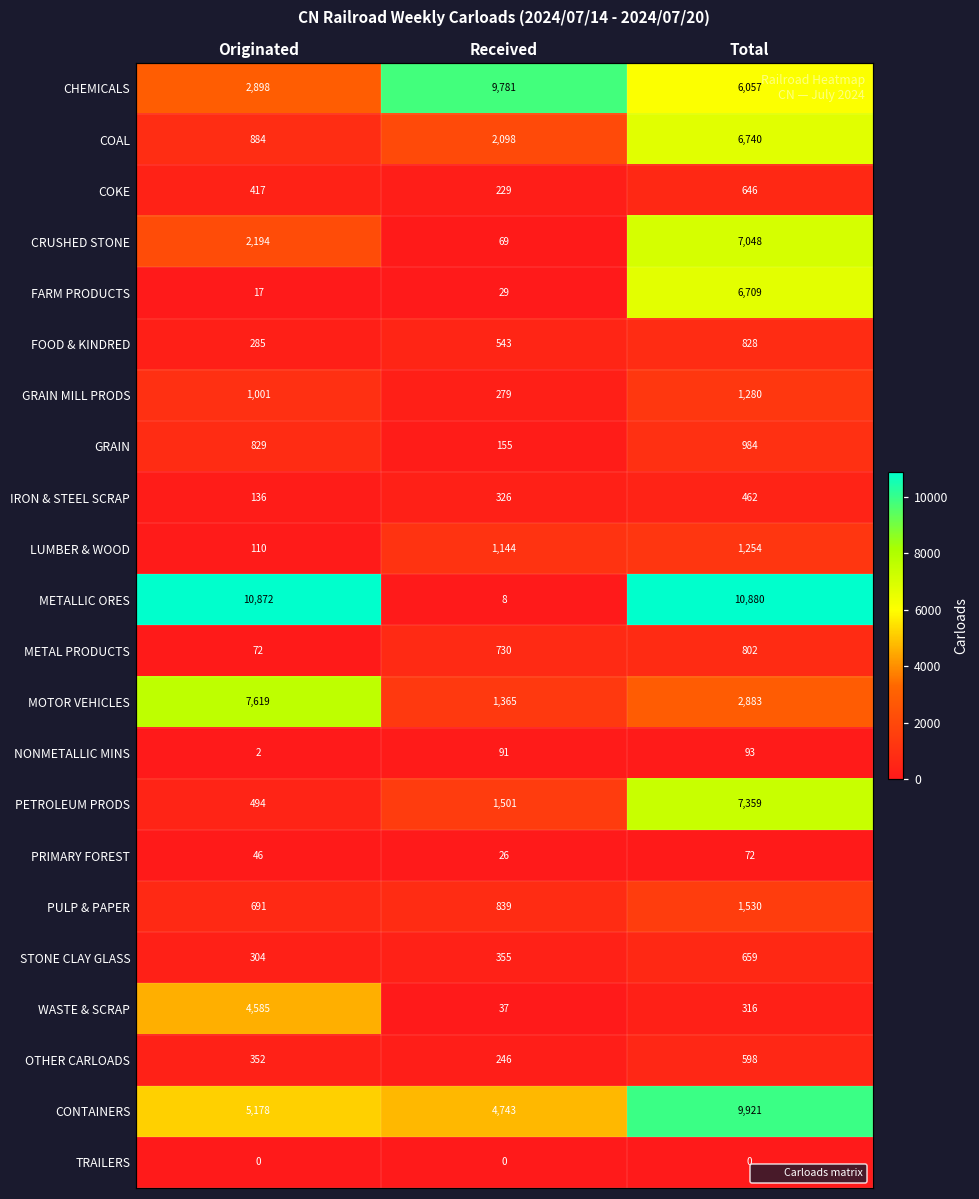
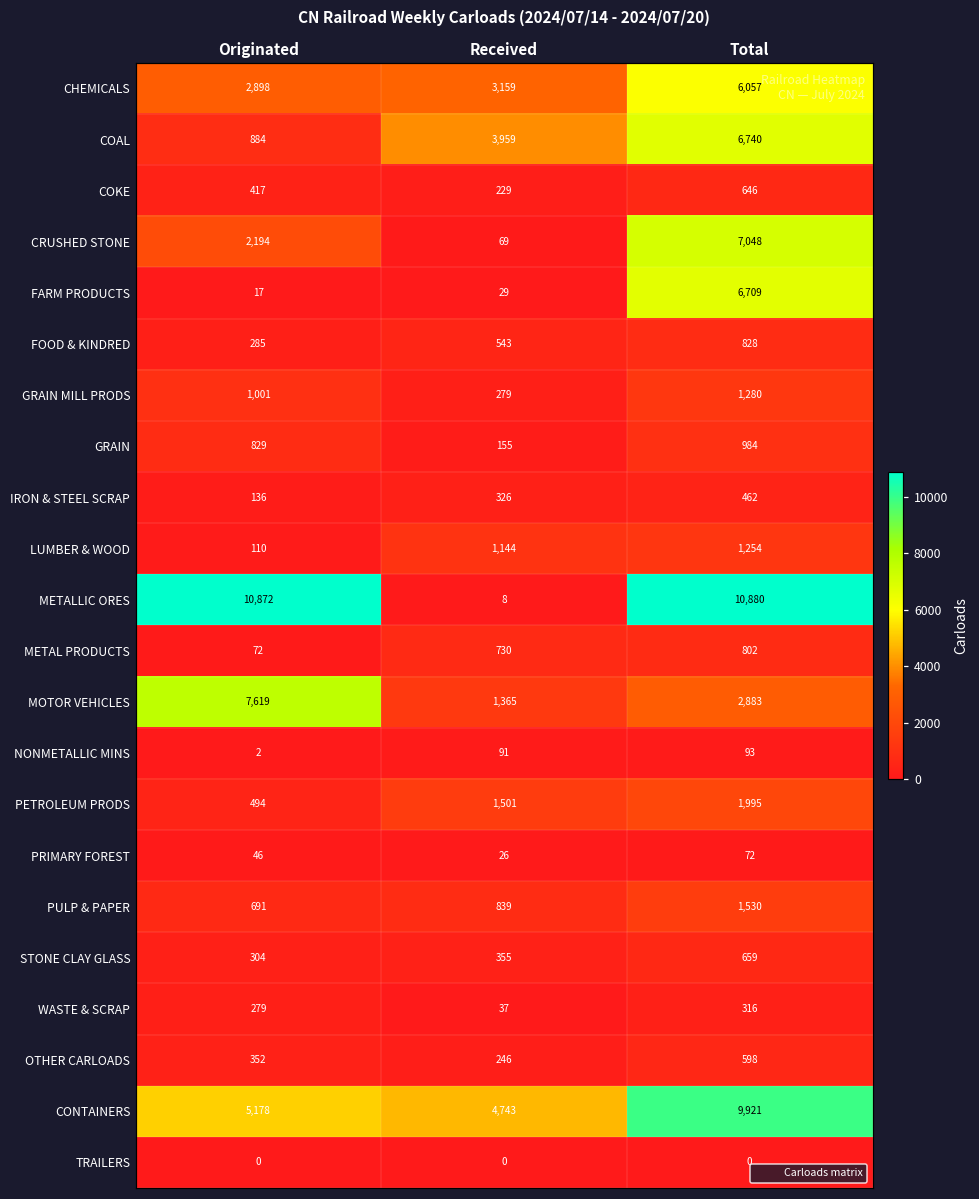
  {
    "CHEMICALS": {
      "Originated": "2,898",
-     "Received": "9,781"
+     "Received": "3,159"
    },
    "COAL": {
      "Originated": "884",
-     "Received": "2,098",
+     "Received": "3,959",
      "Total": "6,740"
    },
    "COKE": {
      "Originated": "417",
      "Received": "229",
      "Total": "646"
    },
    "CRUSHED STONE": {
      "Originated": "2,194",
      "Received": "69",
      "Total": "7,048"
    },
    "FARM PRODUCTS": {
      "Originated": "17",
      "Received": "29",
      "Total": "6,709"
    },
    "FOOD & KINDRED": {
      "Originated": "285",
      "Received": "543",
      "Total": "828"
    },
    "GRAIN MILL PRODS": {
      "Originated": "1,001",
      "Received": "279",
      "Total": "1,280"
    },
    "GRAIN": {
      "Originated": "829",
      "Received": "155",
      "Total": "984"
    },
    "IRON & STEEL SCRAP": {
      "Originated": "136",
      "Received": "326",
      "Total": "462"
    },
    "LUMBER & WOOD": {
      "Originated": "110",
      "Received": "1,144",
      "Total": "1,254"
    },
    "METALLIC ORES": {
      "Originated": "10,872",
      "Received": "8",
      "Total": "10,880"
    },
    "METAL PRODUCTS": {
      "Originated": "72",
      "Received": "730",
      "Total": "802"
    },
    "MOTOR VEHICLES": {
      "Originated": "7,619",
      "Received": "1,365",
      "Total": "2,883"
    },
    "NONMETALLIC MINS": {
      "Originated": "2",
      "Received": "91",
      "Total": "93"
    },
    "PETROLEUM PRODS": {
      "Originated": "494",
      "Received": "1,501",
-     "Total": "7,359"
+     "Total": "1,995"
    },
    "PRIMARY FOREST": {
      "Originated": "46",
      "Received": "26",
      "Total": "72"
    },
    "PULP & PAPER": {
      "Originated": "691",
      "Received": "839",
      "Total": "1,530"
    },
    "STONE CLAY GLASS": {
      "Originated": "304",
      "Received": "355",
      "Total": "659"
    },
    "WASTE & SCRAP": {
-     "Originated": "4,585",
+     "Originated": "279",
      "Received": "37",
      "Total": "316"
    },
    "OTHER CARLOADS": {
      "Originated": "352",
      "Received": "246",
      "Total": "598"
    },
    "CONTAINERS": {
      "Originated": "5,178",
      "Received": "4,743",
      "Total": "9,921"
    },
    "TRAILERS": {
      "Originated": "0",
      "Received": "0"
    }
  }
